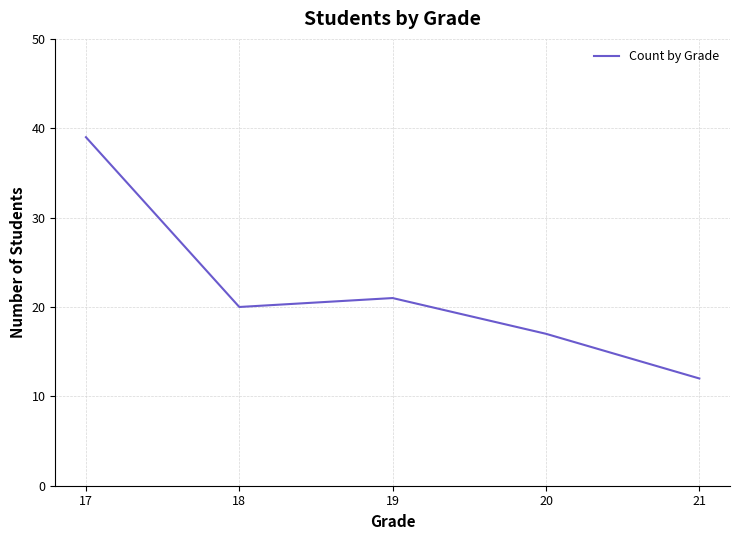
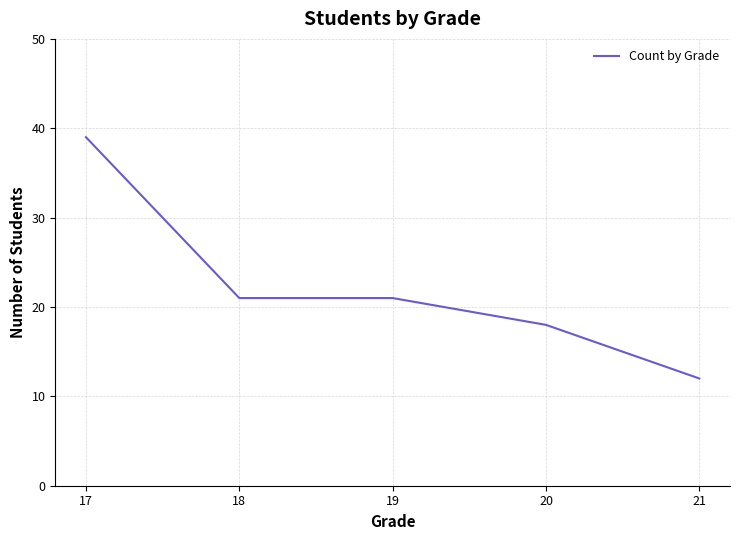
  {
    "17": 39,
-   "18": 20,
+   "18": 21,
    "19": 21,
-   "20": 17,
+   "20": 18,
    "21": 12
  }
